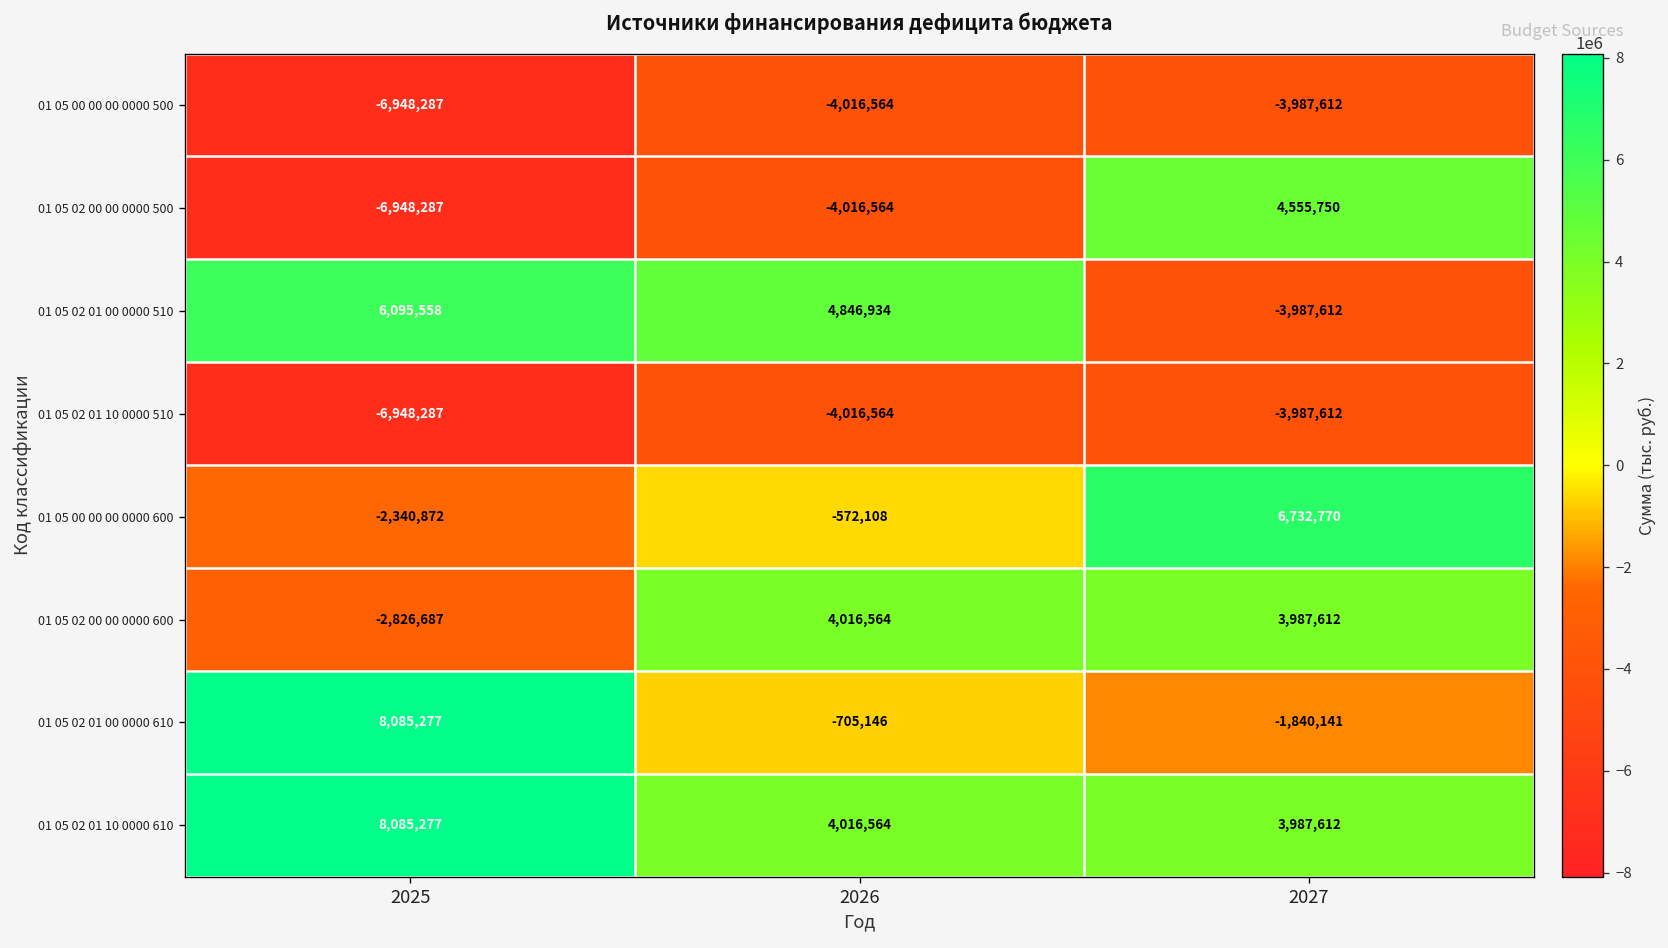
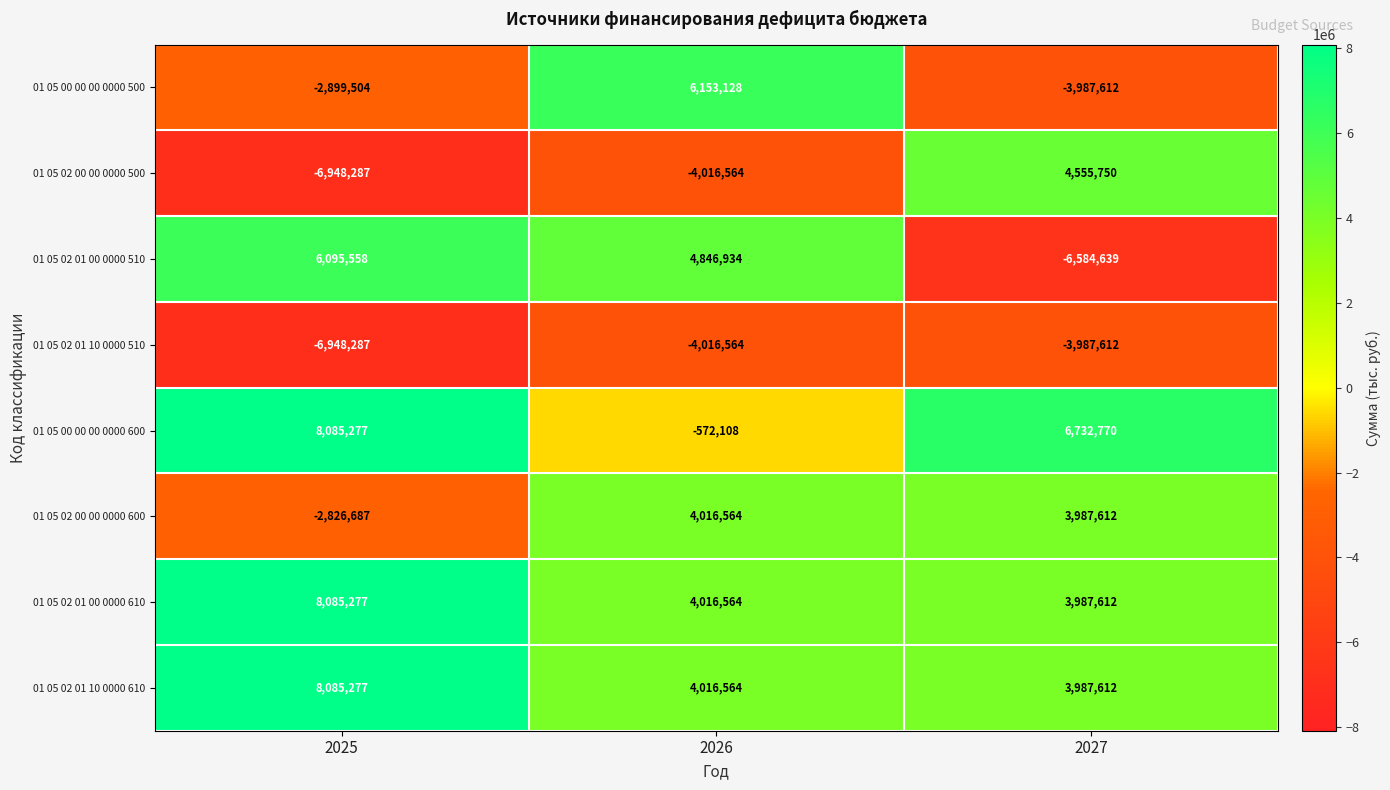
  {
    "01 05 00 00 00 0000 500": {
-     "2025": "-6,948,287",
-     "2026": "-4,016,564",
+     "2025": "-2,899,504",
+     "2026": "6,153,128",
      "2027": "-3,987,612"
    },
    "01 05 02 00 00 0000 500": {
      "2025": "-6,948,287",
      "2026": "-4,016,564",
      "2027": "4,555,750"
    },
    "01 05 02 01 00 0000 510": {
      "2025": "6,095,558",
      "2026": "4,846,934",
-     "2027": "-3,987,612"
+     "2027": "-6,584,639"
    },
    "01 05 02 01 10 0000 510": {
      "2025": "-6,948,287",
      "2026": "-4,016,564",
      "2027": "-3,987,612"
    },
    "01 05 00 00 00 0000 600": {
-     "2025": "-2,340,872",
+     "2025": "8,085,277",
      "2026": "-572,108",
      "2027": "6,732,770"
    },
    "01 05 02 00 00 0000 600": {
      "2025": "-2,826,687",
      "2026": "4,016,564",
      "2027": "3,987,612"
    },
    "01 05 02 01 00 0000 610": {
      "2025": "8,085,277",
-     "2026": "-705,146",
-     "2027": "-1,840,141"
+     "2026": "4,016,564",
+     "2027": "3,987,612"
    },
    "01 05 02 01 10 0000 610": {
      "2025": "8,085,277",
      "2026": "4,016,564",
      "2027": "3,987,612"
    }
  }
